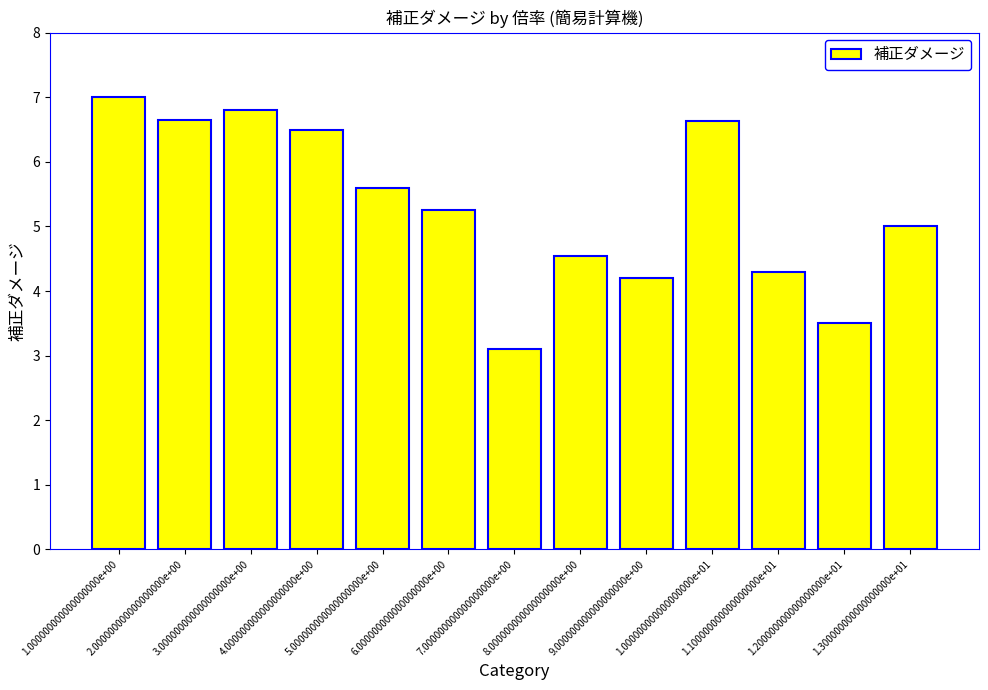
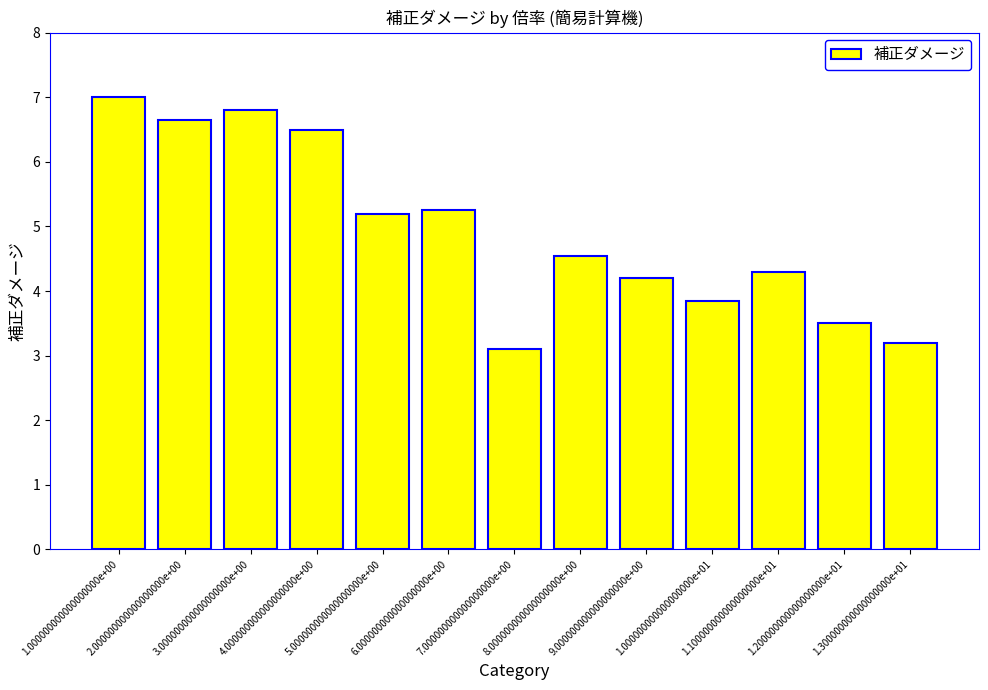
  {
    "1.000000000000000000e+00": 7.0,
    "2.000000000000000000e+00": 6.7,
    "3.000000000000000000e+00": 6.8,
    "4.000000000000000000e+00": 6.5,
-   "5.000000000000000000e+00": 5.6,
+   "5.000000000000000000e+00": 5.2,
    "6.000000000000000000e+00": 5.3,
    "7.000000000000000000e+00": 3.1,
    "8.000000000000000000e+00": 4.6,
    "9.000000000000000000e+00": 4.2,
-   "1.000000000000000000e+01": 6.6,
+   "1.000000000000000000e+01": 3.9,
    "1.100000000000000000e+01": 4.3,
    "1.200000000000000000e+01": 3.5,
-   "1.300000000000000000e+01": 5.0
+   "1.300000000000000000e+01": 3.2
  }
